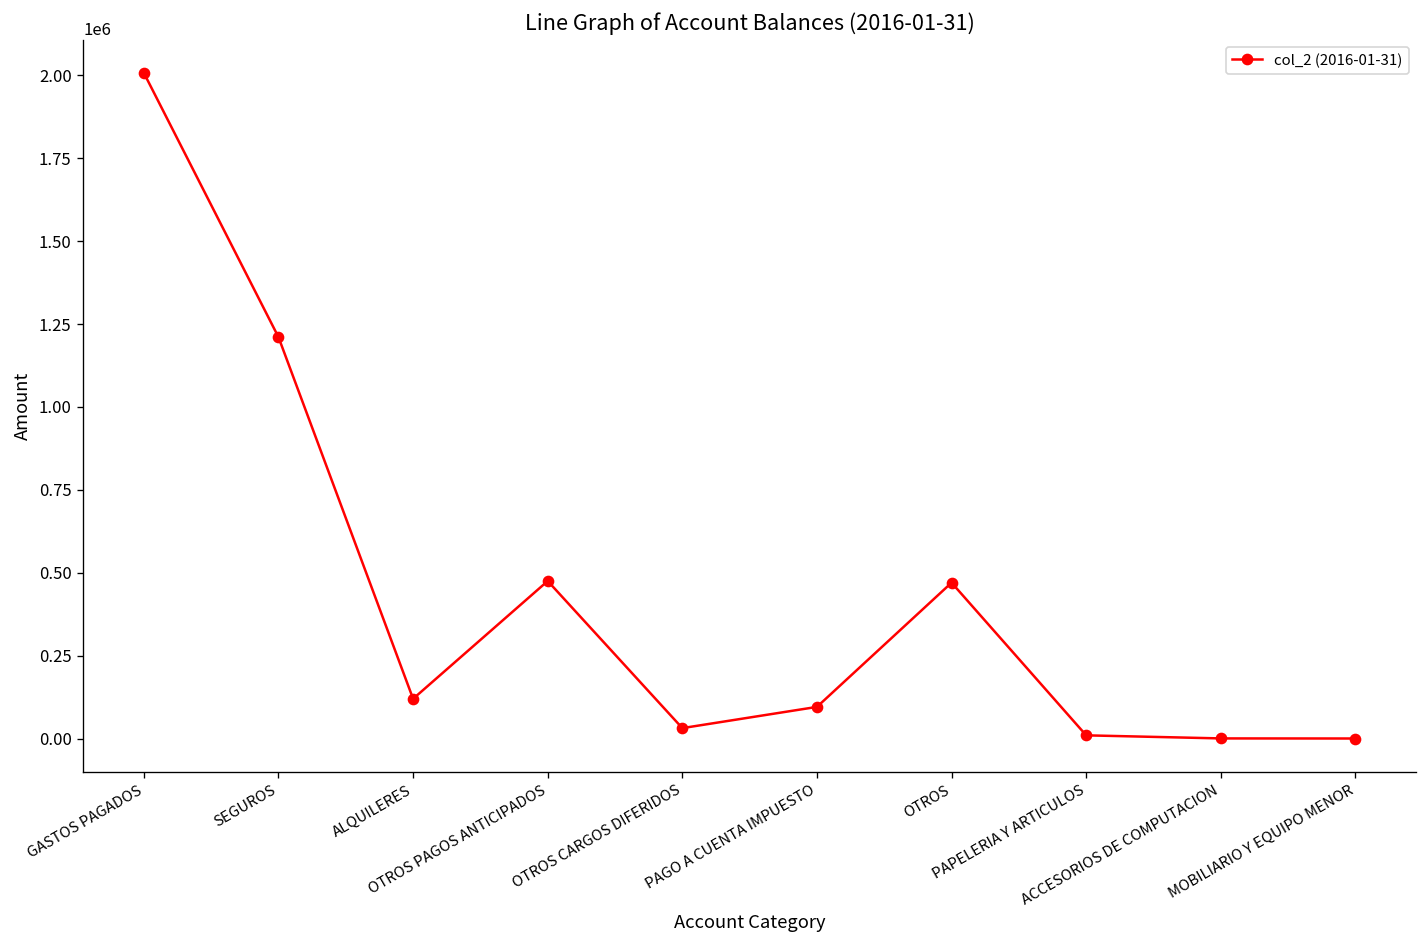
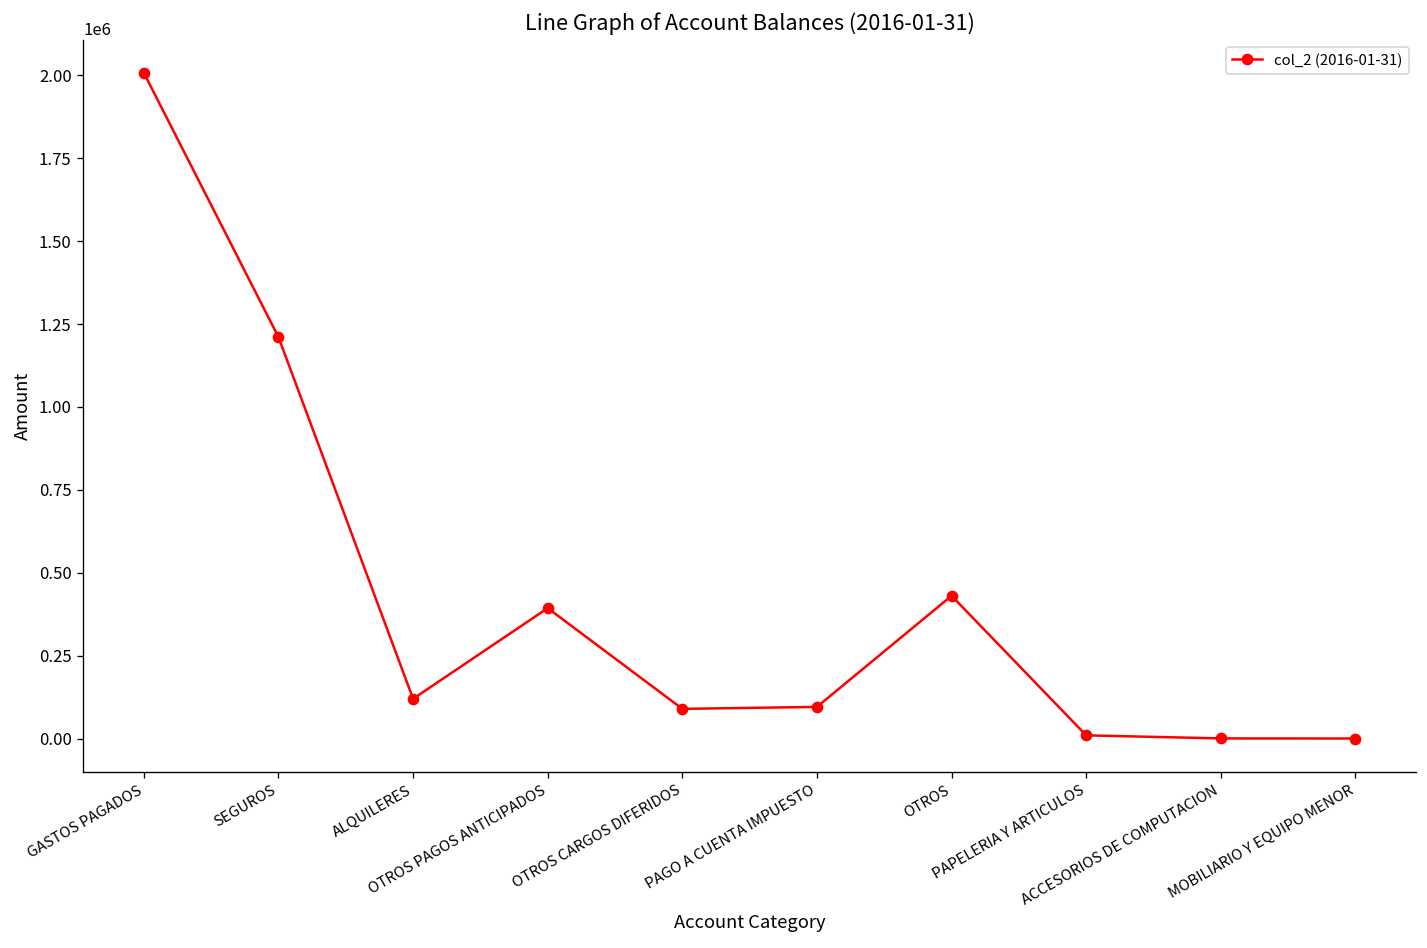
  {
    "GASTOS PAGADOS": 2010000,
    "SEGUROS": 1210000,
    "ALQUILERES": 120000,
-   "OTROS PAGOS ANTICIPADOS": 480000,
-   "OTROS CARGOS DIFERIDOS": 30000,
+   "OTROS PAGOS ANTICIPADOS": 390000,
+   "OTROS CARGOS DIFERIDOS": 90000,
    "PAGO A CUENTA IMPUESTO": 100000,
-   "OTROS": 470000,
+   "OTROS": 430000,
    "PAPELERIA Y ARTICULOS": 10000,
    "ACCESORIOS DE COMPUTACION": 0,
    "MOBILIARIO Y EQUIPO MENOR": 0
  }
